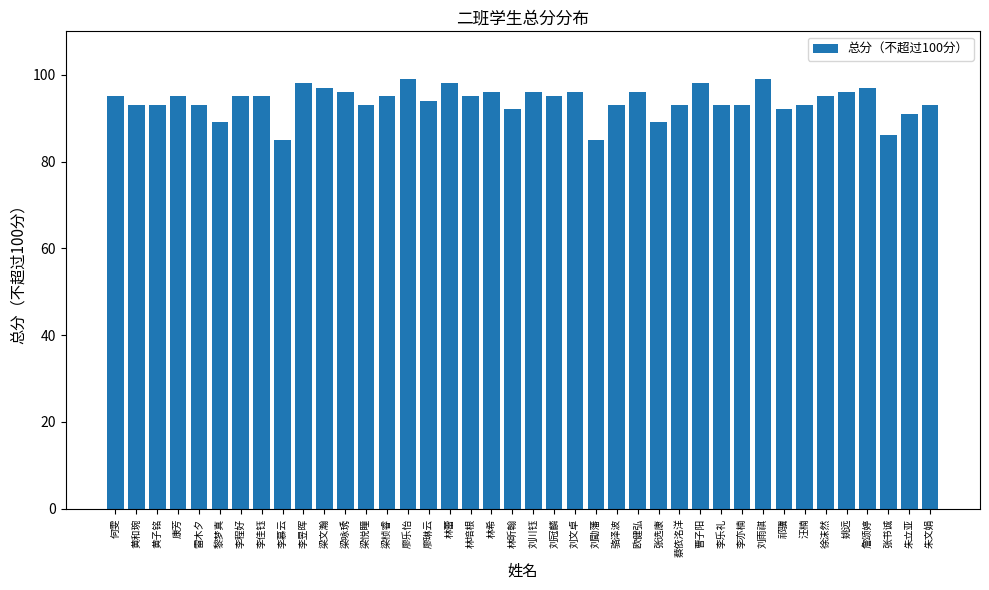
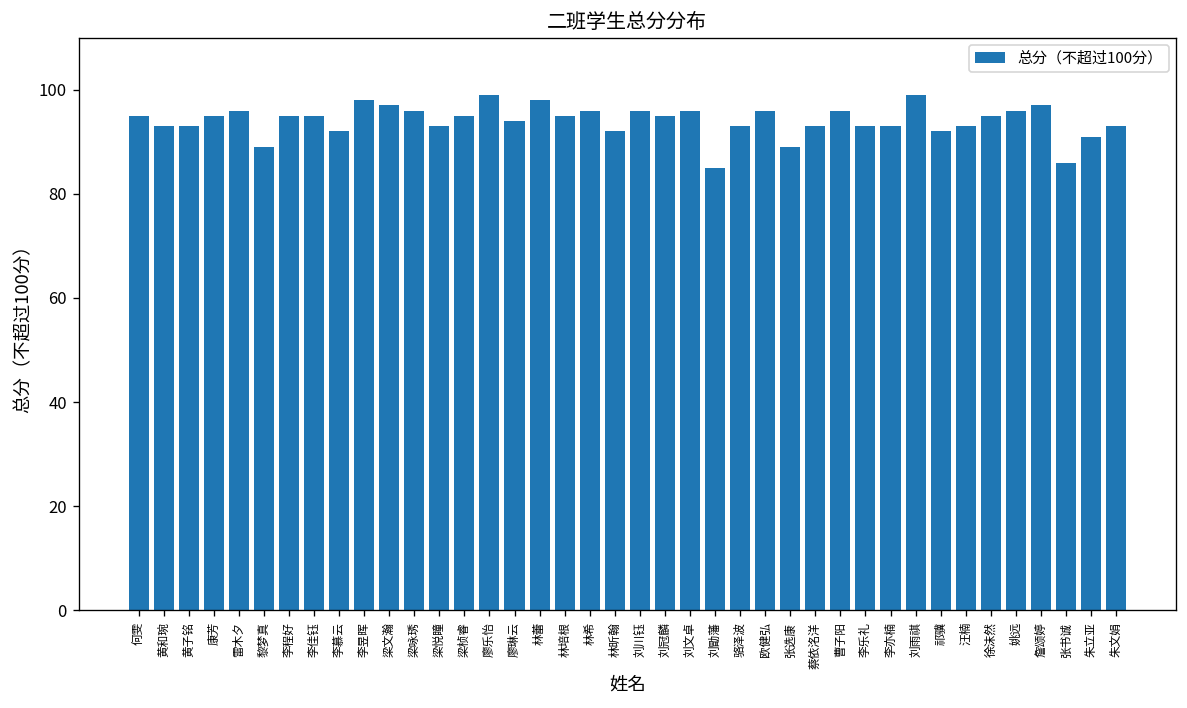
  {
    "何雯": 95,
    "黄和琬": 93,
    "黄子铭": 93,
    "康芳": 95,
-   "雷木夕": 93,
+   "雷木夕": 96,
    "黎梦真": 89,
    "李程好": 95,
    "李佳钰": 95,
-   "李慕云": 85,
+   "李慕云": 92,
    "李昱晖": 98,
    "梁文瀚": 97,
    "梁咏琇": 96,
    "梁悦瞳": 93,
    "梁桢睿": 95,
    "廖乐怡": 99,
    "廖琳云": 94,
    "林蕾": 98,
    "林培根": 95,
    "林希": 96,
    "林昕翰": 92,
    "刘川钰": 96,
    "刘冠麟": 95,
    "刘文卓": 96,
    "刘勖藩": 85,
    "骆泽波": 93,
    "欧健弘": 96,
    "张选康": 89,
    "蔡依洺洋": 93,
-   "曹子阳": 98,
+   "曹子阳": 96,
    "李乐礼": 93,
    "李亦楠": 93,
    "刘雨祺": 99,
    "祁骥": 92,
    "汪楠": 93,
    "徐沫然": 95,
    "姚远": 96,
    "詹颂婷": 97,
    "张书诚": 86,
    "朱立亚": 91,
    "朱文娟": 93
  }
